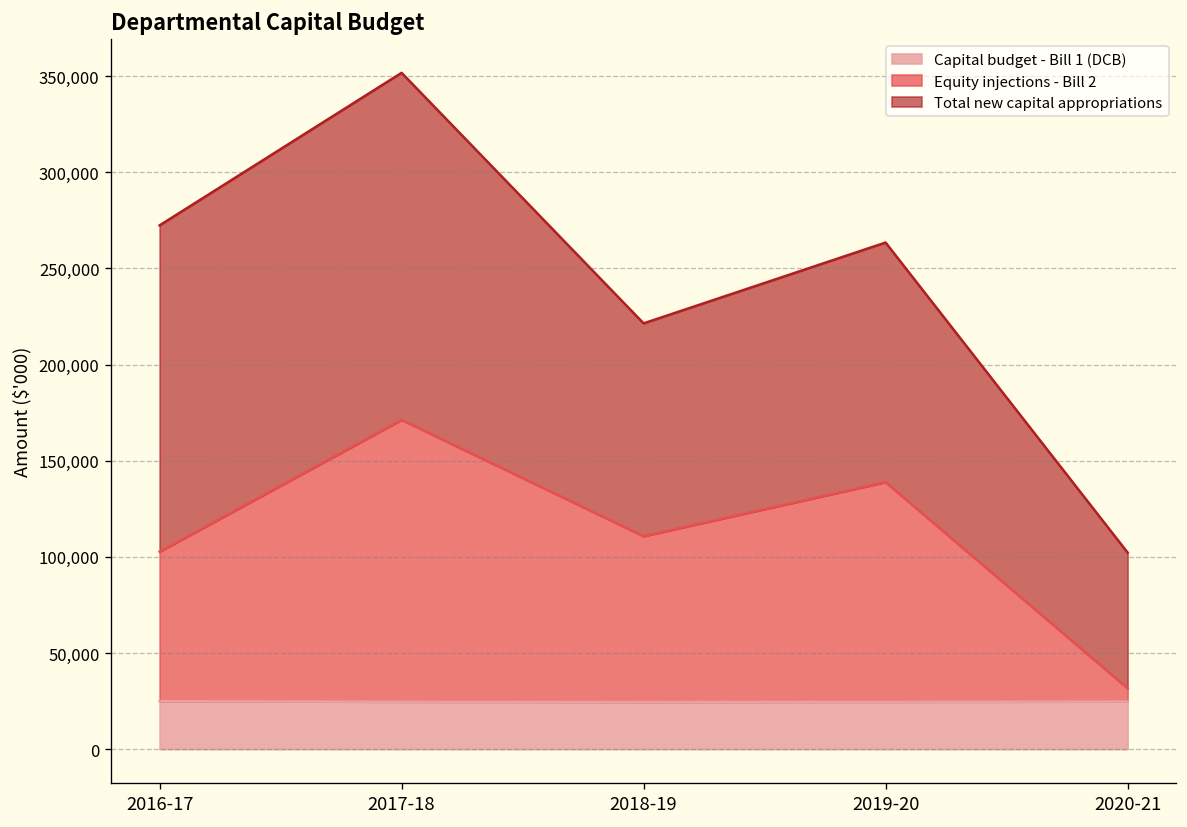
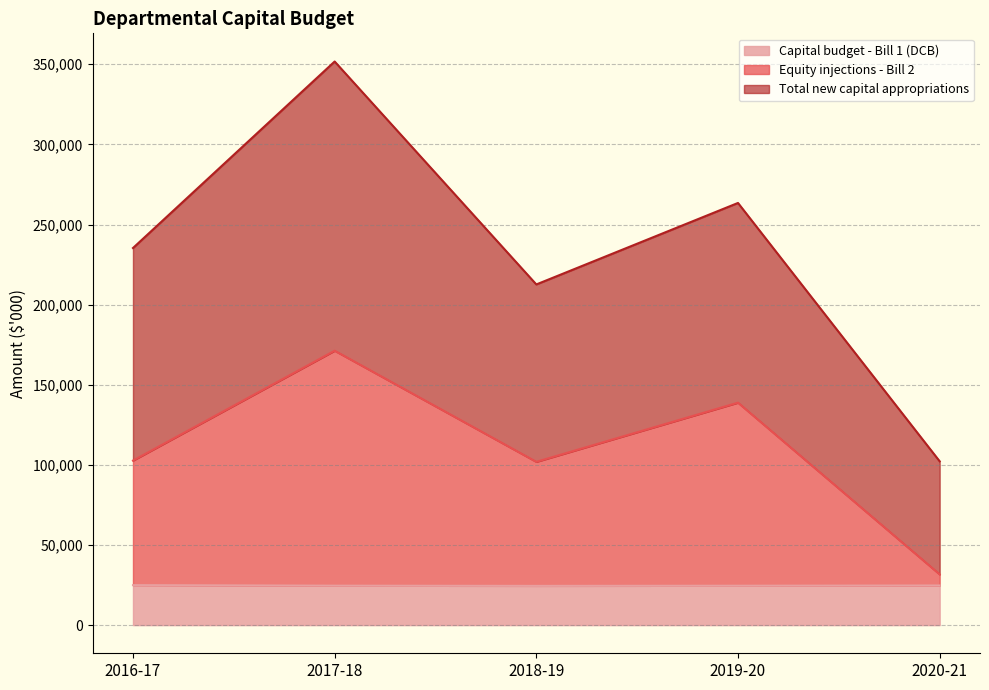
  {
    "Capital budget - Bill 1 (DCB)": {
      "2016-17": "25,000",
      "2017-18": "25,000",
      "2018-19": "24,000",
      "2019-20": "25,000",
      "2020-21": "25,000"
    },
    "Equity injections - Bill 2": {
      "2016-17": "78,000",
      "2017-18": "147,000",
-     "2018-19": "86,000",
+     "2018-19": "77,000",
      "2019-20": "114,000",
      "2020-21": "7,000"
    },
    "Total new capital appropriations": {
-     "2016-17": "170,000",
+     "2016-17": "133,000",
      "2017-18": "180,000",
      "2018-19": "111,000",
      "2019-20": "125,000",
      "2020-21": "71,000"
    }
  }
